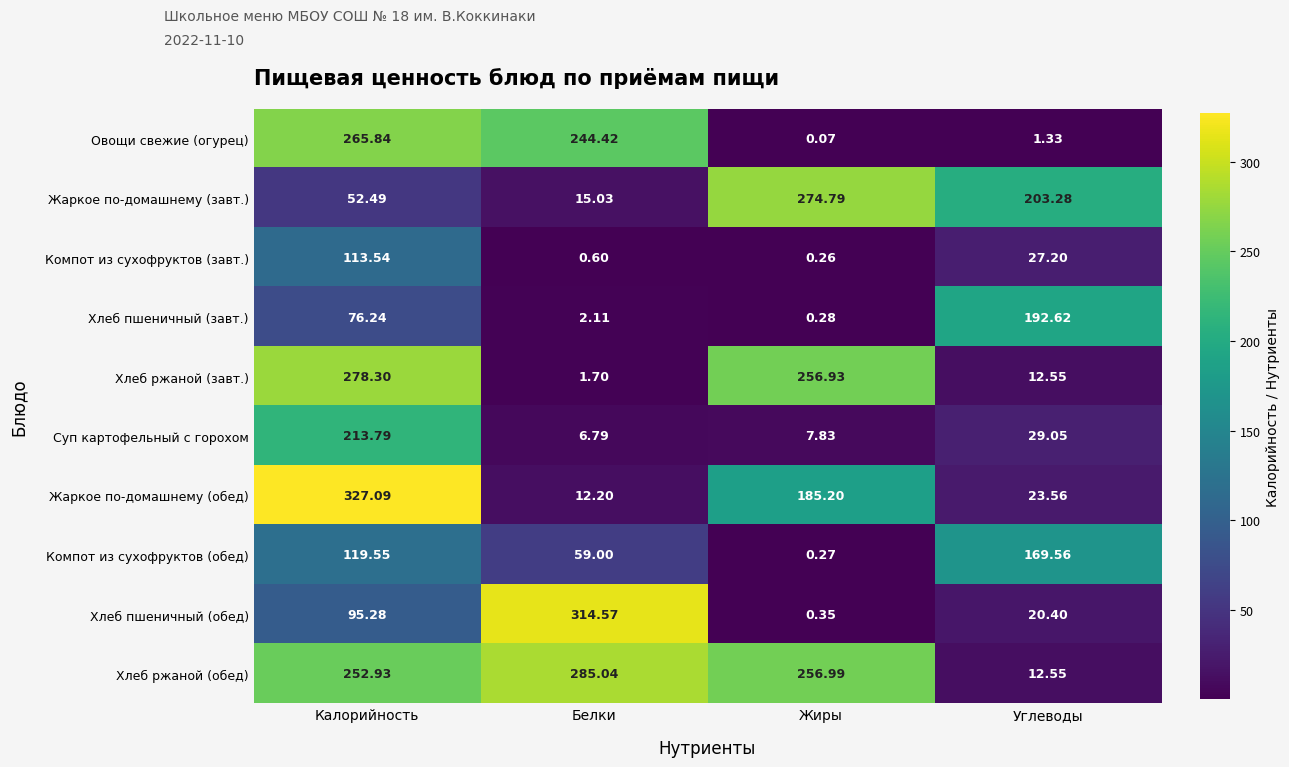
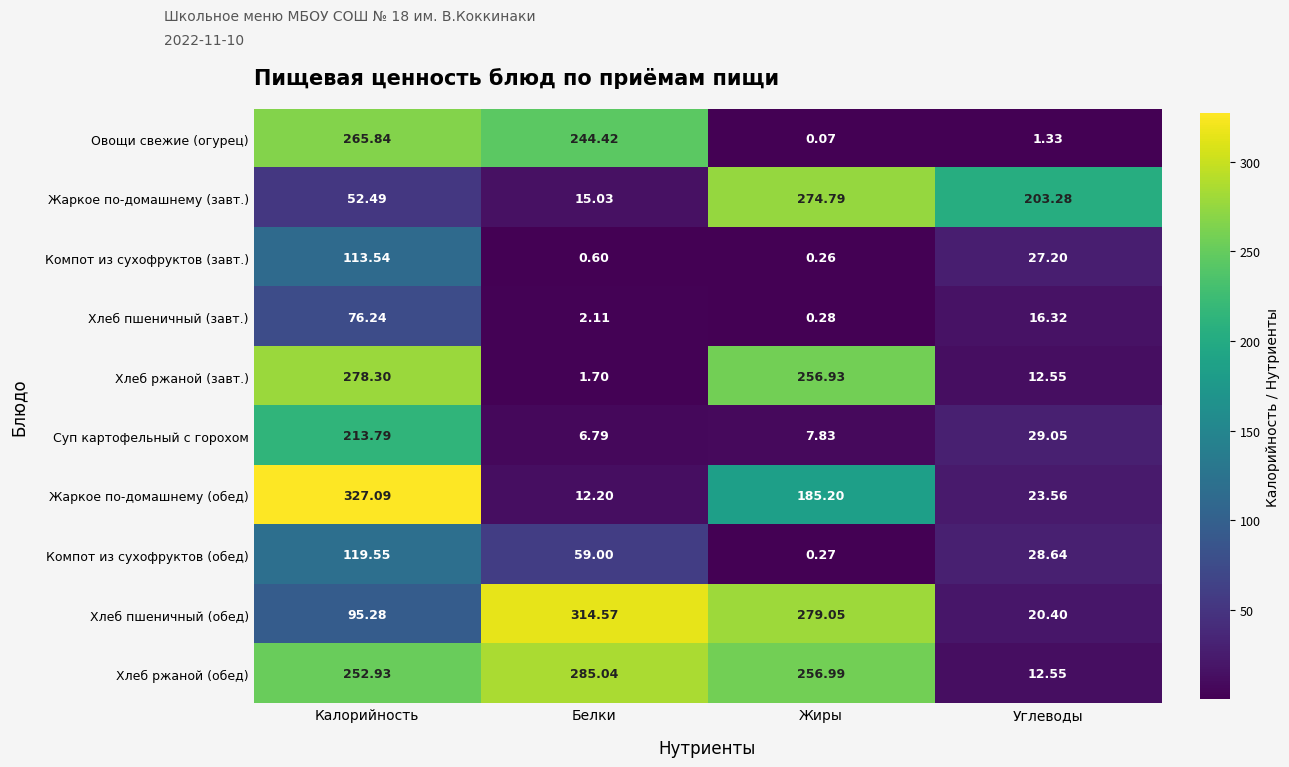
  {
    "Овощи свежие (огурец)": {
      "Калорийность": 265.84,
      "Белки": 244.42,
      "Жиры": 0.07,
      "Углеводы": 1.33
    },
    "Жаркое по-домашнему (завт.)": {
      "Калорийность": 52.49,
      "Белки": 15.03,
      "Жиры": 274.79,
      "Углеводы": 203.28
    },
    "Компот из сухофруктов (завт.)": {
      "Калорийность": 113.54,
      "Белки": 0.60,
      "Жиры": 0.26,
      "Углеводы": 27.20
    },
    "Хлеб пшеничный (завт.)": {
      "Калорийность": 76.24,
      "Белки": 2.11,
      "Жиры": 0.28,
-     "Углеводы": 192.62
+     "Углеводы": 16.32
    },
    "Хлеб ржаной (завт.)": {
      "Калорийность": 278.30,
      "Белки": 1.70,
      "Жиры": 256.93,
      "Углеводы": 12.55
    },
    "Суп картофельный с горохом": {
      "Калорийность": 213.79,
      "Белки": 6.79,
      "Жиры": 7.83,
      "Углеводы": 29.05
    },
    "Жаркое по-домашнему (обед)": {
      "Калорийность": 327.09,
      "Белки": 12.20,
      "Жиры": 185.20,
      "Углеводы": 23.56
    },
    "Компот из сухофруктов (обед)": {
      "Калорийность": 119.55,
      "Белки": 59.00,
      "Жиры": 0.27,
-     "Углеводы": 169.56
+     "Углеводы": 28.64
    },
    "Хлеб пшеничный (обед)": {
      "Калорийность": 95.28,
      "Белки": 314.57,
-     "Жиры": 0.35,
+     "Жиры": 279.05,
      "Углеводы": 20.40
    },
    "Хлеб ржаной (обед)": {
      "Калорийность": 252.93,
      "Белки": 285.04,
      "Жиры": 256.99,
      "Углеводы": 12.55
    }
  }
